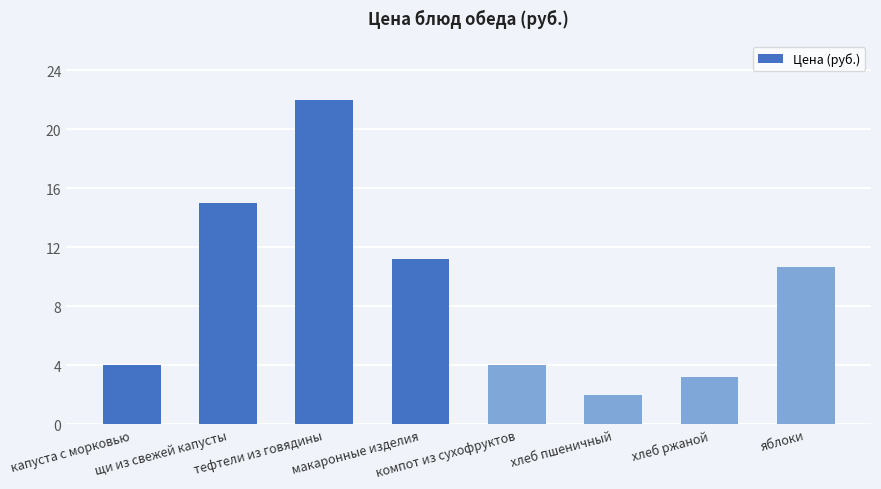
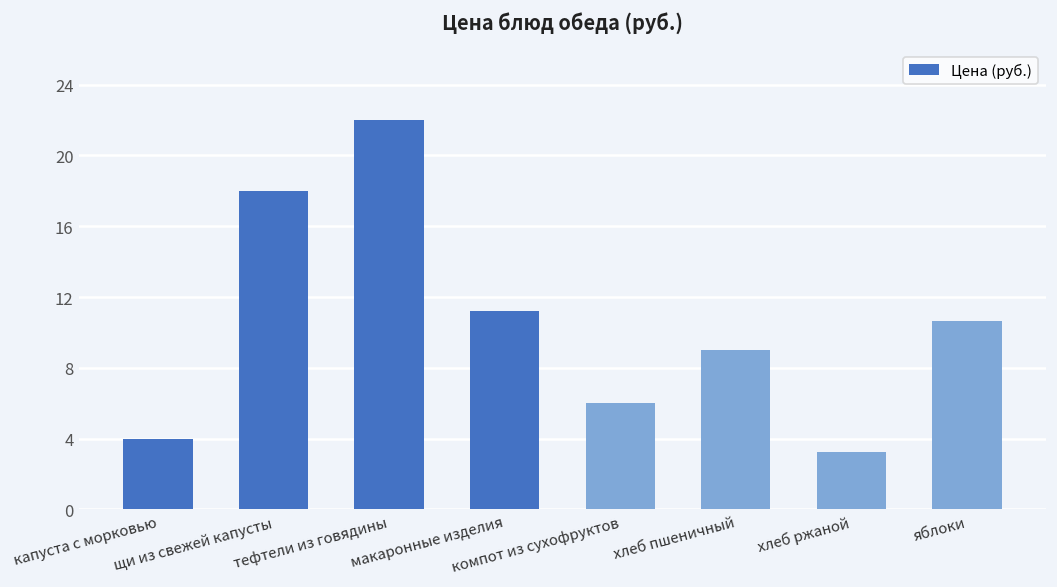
  {
    "капуста с морковью": 4,
-   "щи из свежей капусты": 15,
+   "щи из свежей капусты": 18,
    "тефтели из говядины": 22,
    "макаронные изделия": 11.2,
-   "компот из сухофруктов": 4,
-   "хлеб пшеничный": 2,
+   "компот из сухофруктов": 6,
+   "хлеб пшеничный": 9,
    "хлеб ржаной": 3.2,
    "яблоки": 10.7
  }
